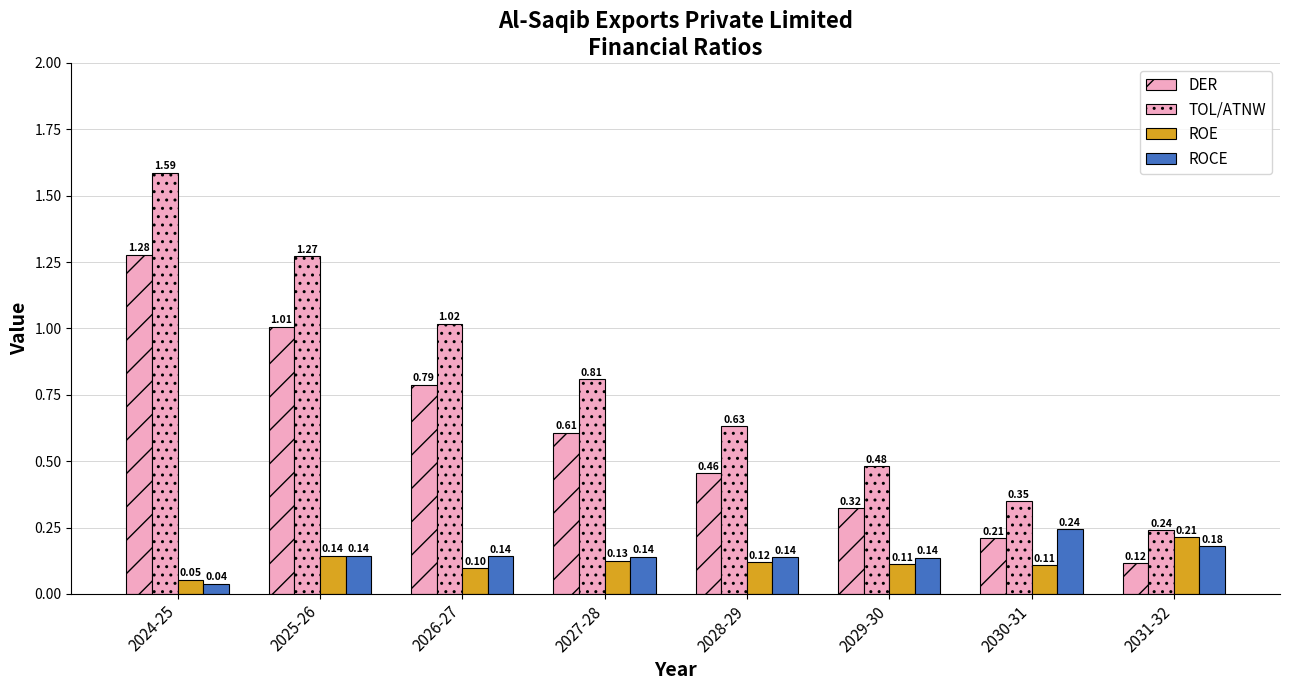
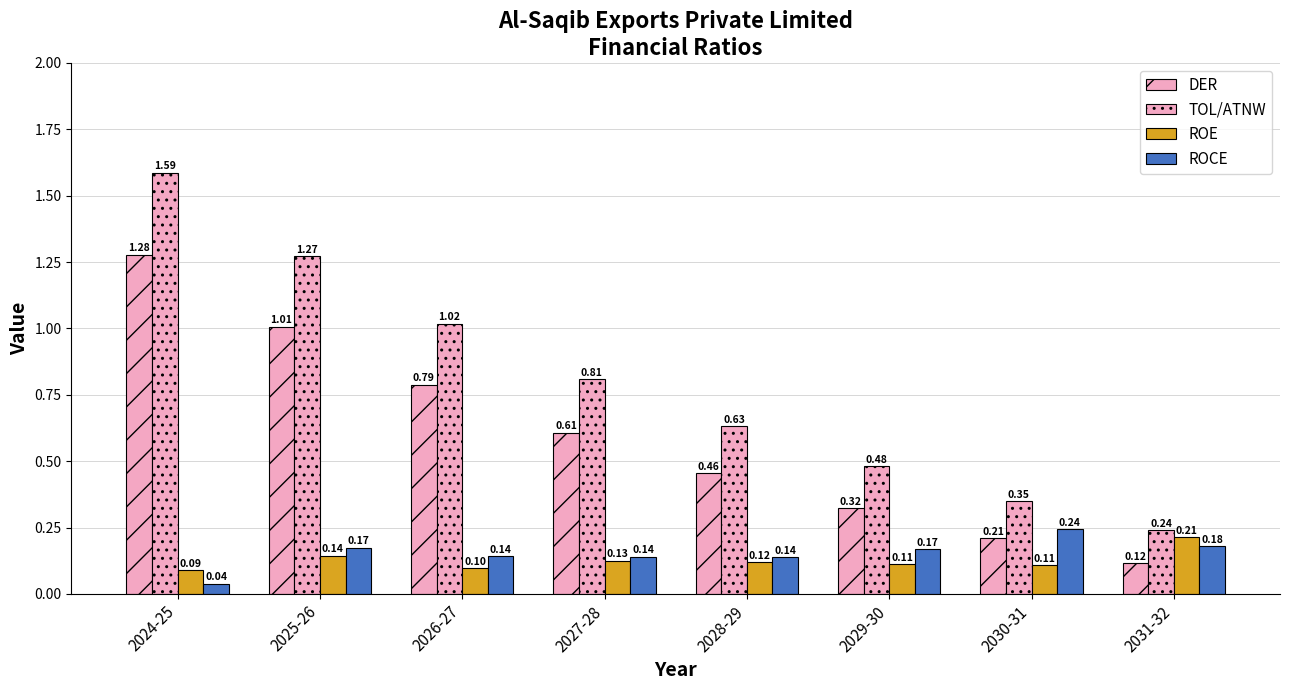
  {
    "ROE": {
-     "2024-25": 0.05,
+     "2024-25": 0.09,
      "2025-26": 0.14,
      "2026-27": 0.10,
      "2027-28": 0.13,
      "2028-29": 0.12,
      "2029-30": 0.11,
      "2030-31": 0.11,
      "2031-32": 0.21
    },
    "ROCE": {
      "2024-25": 0.04,
-     "2025-26": 0.14,
+     "2025-26": 0.17,
      "2026-27": 0.14,
      "2027-28": 0.14,
      "2028-29": 0.14,
-     "2029-30": 0.14,
+     "2029-30": 0.17,
      "2030-31": 0.24,
      "2031-32": 0.18
    }
  }
